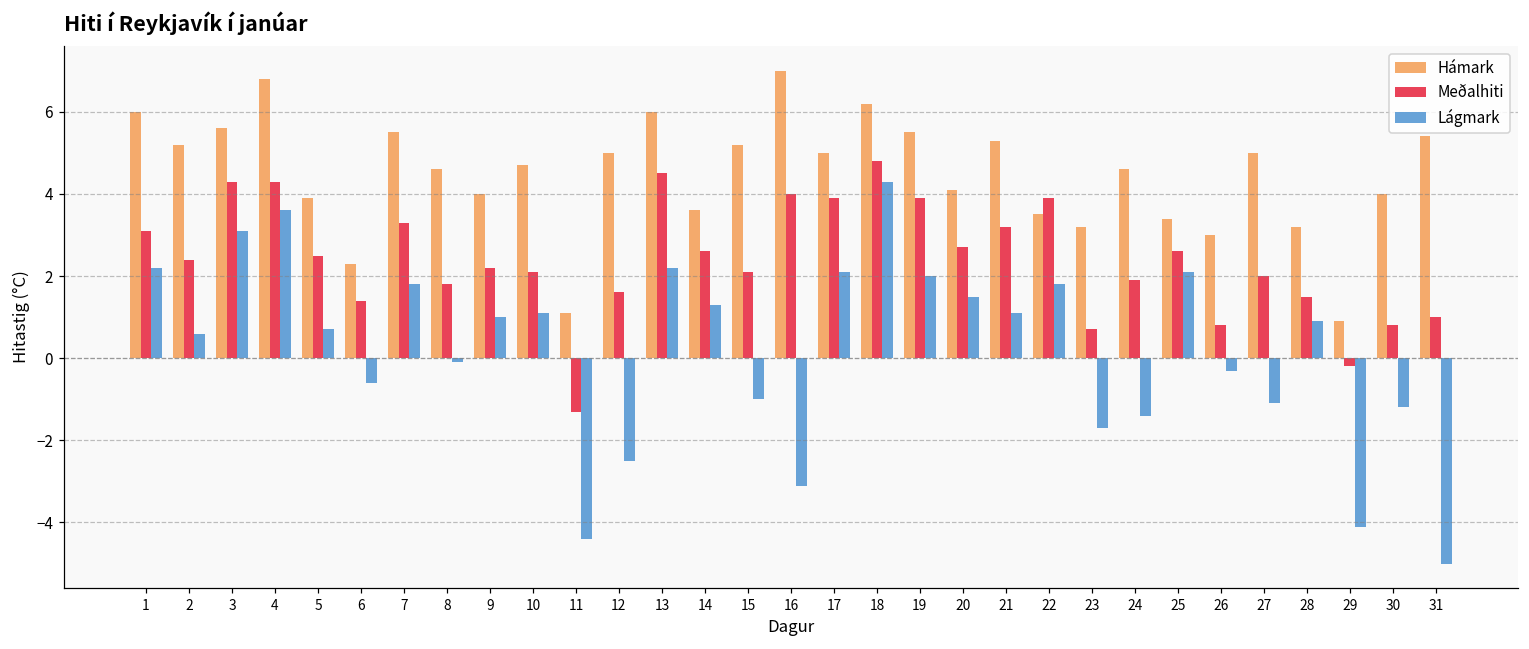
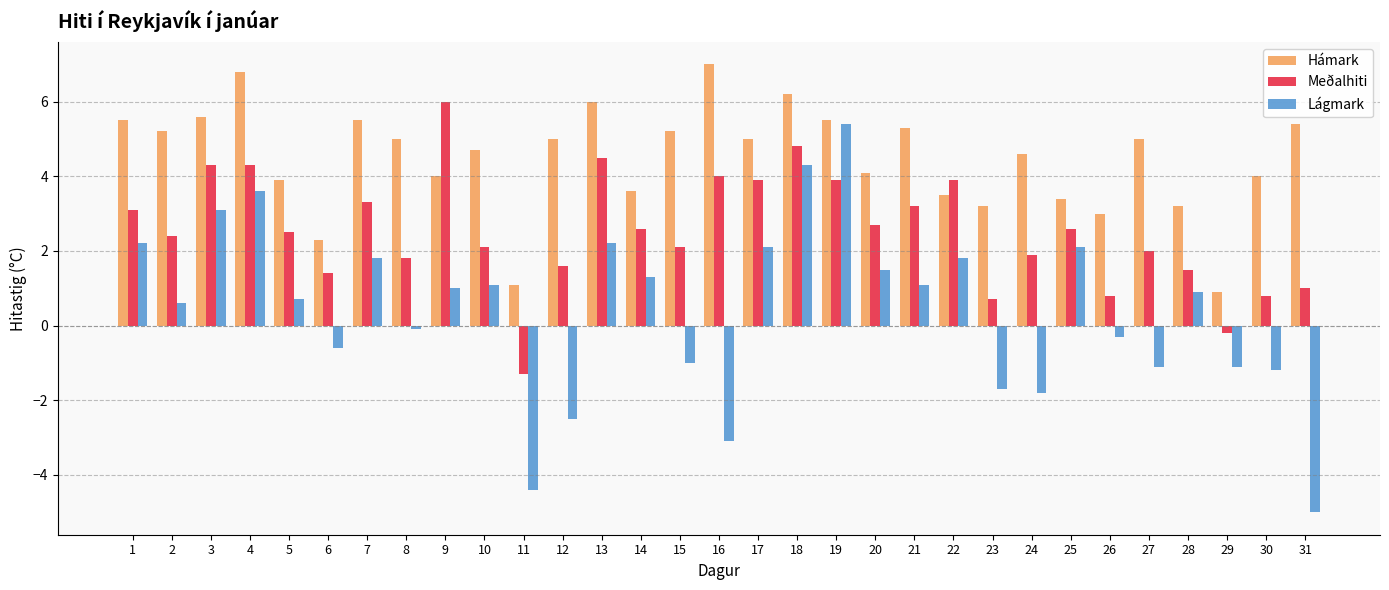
  {
    "Hámark": {
-     "1": 6.0,
+     "1": 5.5,
      "2": 5.2,
      "3": 5.6,
      "4": 6.8,
      "5": 3.9,
      "6": 2.3,
      "7": 5.5,
-     "8": 4.6,
+     "8": 5.0,
      "9": 4.0,
      "10": 4.7,
      "11": 1.1,
      "12": 5.0,
      "13": 6.0,
      "14": 3.6,
      "15": 5.2,
      "16": 7.0,
      "17": 5.0,
      "18": 6.2,
      "19": 5.5,
      "20": 4.1,
      "21": 5.3,
      "22": 3.5,
      "23": 3.2,
      "24": 4.6,
      "25": 3.4,
      "26": 3.0,
      "27": 5.0,
      "28": 3.2,
      "29": 0.9,
      "30": 4.0,
      "31": 5.4
    },
    "Meðalhiti": {
      "1": 3.1,
      "2": 2.4,
      "3": 4.3,
      "4": 4.3,
      "5": 2.5,
      "6": 1.4,
      "7": 3.3,
      "8": 1.8,
-     "9": 2.2,
+     "9": 6.0,
      "10": 2.1,
      "11": -1.3,
      "12": 1.6,
      "13": 4.5,
      "14": 2.6,
      "15": 2.1,
      "16": 4.0,
      "17": 3.9,
      "18": 4.8,
      "19": 3.9,
      "20": 2.7,
      "21": 3.2,
      "22": 3.9,
      "23": 0.7,
      "24": 1.9,
      "25": 2.6,
      "26": 0.8,
      "27": 2.0,
      "28": 1.5,
      "29": -0.2,
      "30": 0.8,
      "31": 1.0
    },
    "Lágmark": {
      "1": 2.2,
      "2": 0.6,
      "3": 3.1,
      "4": 3.6,
      "5": 0.7,
      "6": -0.6,
      "7": 1.8,
      "8": -0.1,
      "9": 1.0,
      "10": 1.1,
      "11": -4.4,
      "12": -2.5,
      "13": 2.2,
      "14": 1.3,
      "15": -1.0,
      "16": -3.1,
      "17": 2.1,
      "18": 4.3,
-     "19": 2.0,
+     "19": 5.4,
      "20": 1.5,
      "21": 1.1,
      "22": 1.8,
      "23": -1.7,
-     "24": -1.4,
+     "24": -1.8,
      "25": 2.1,
      "26": -0.3,
      "27": -1.1,
      "28": 0.9,
-     "29": -4.1,
+     "29": -1.1,
      "30": -1.2,
      "31": -5.0
    }
  }
